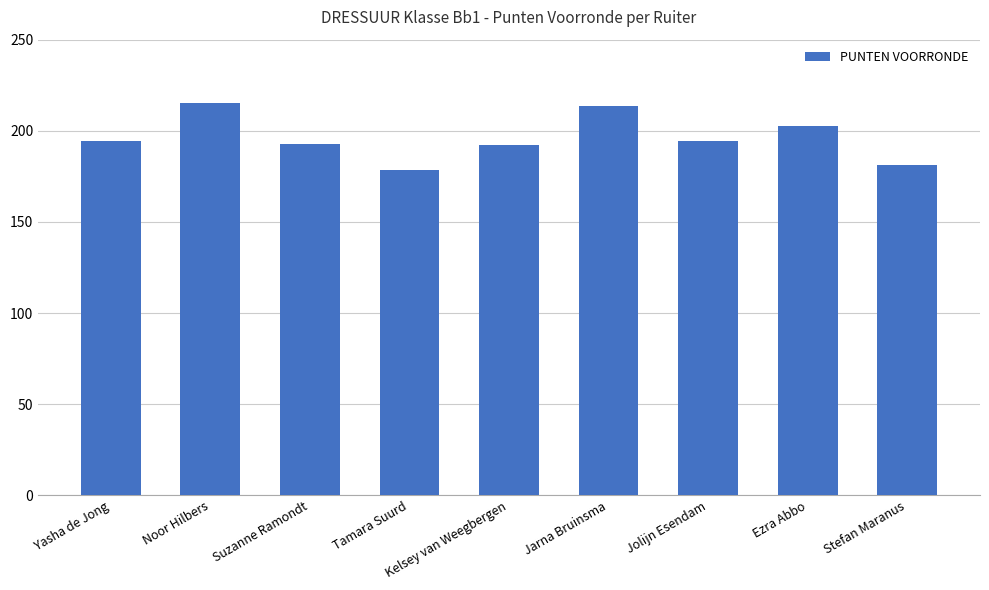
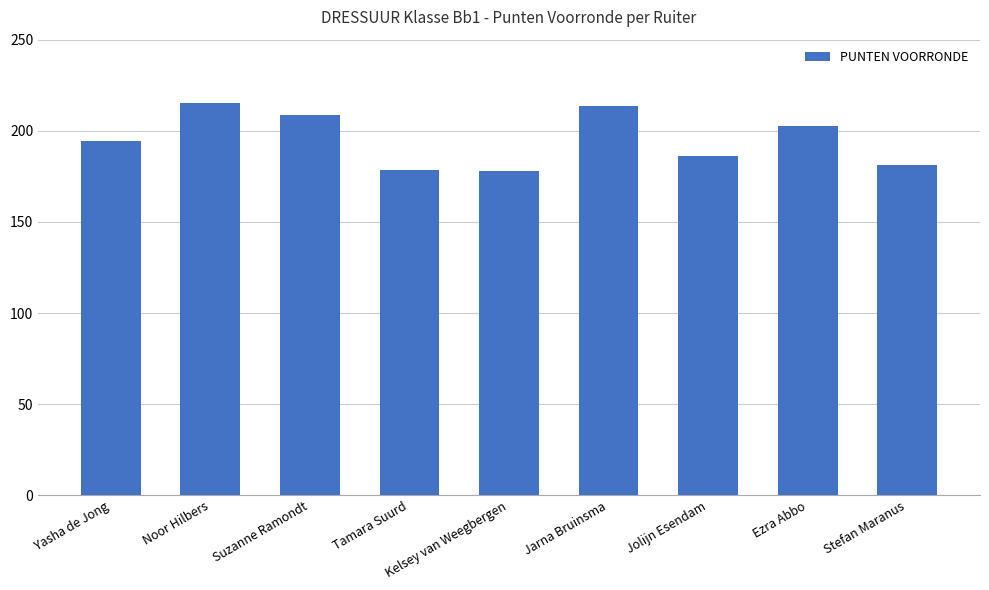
  {
    "Yasha de Jong": 195,
    "Noor Hilbers": 215,
-   "Suzanne Ramondt": 193,
+   "Suzanne Ramondt": 208,
    "Tamara Suurd": 179,
-   "Kelsey van Weegbergen": 192,
+   "Kelsey van Weegbergen": 178,
    "Jarna Bruinsma": 214,
-   "Jolijn Esendam": 195,
+   "Jolijn Esendam": 186,
    "Ezra Abbo": 203,
    "Stefan Maranus": 181
  }
